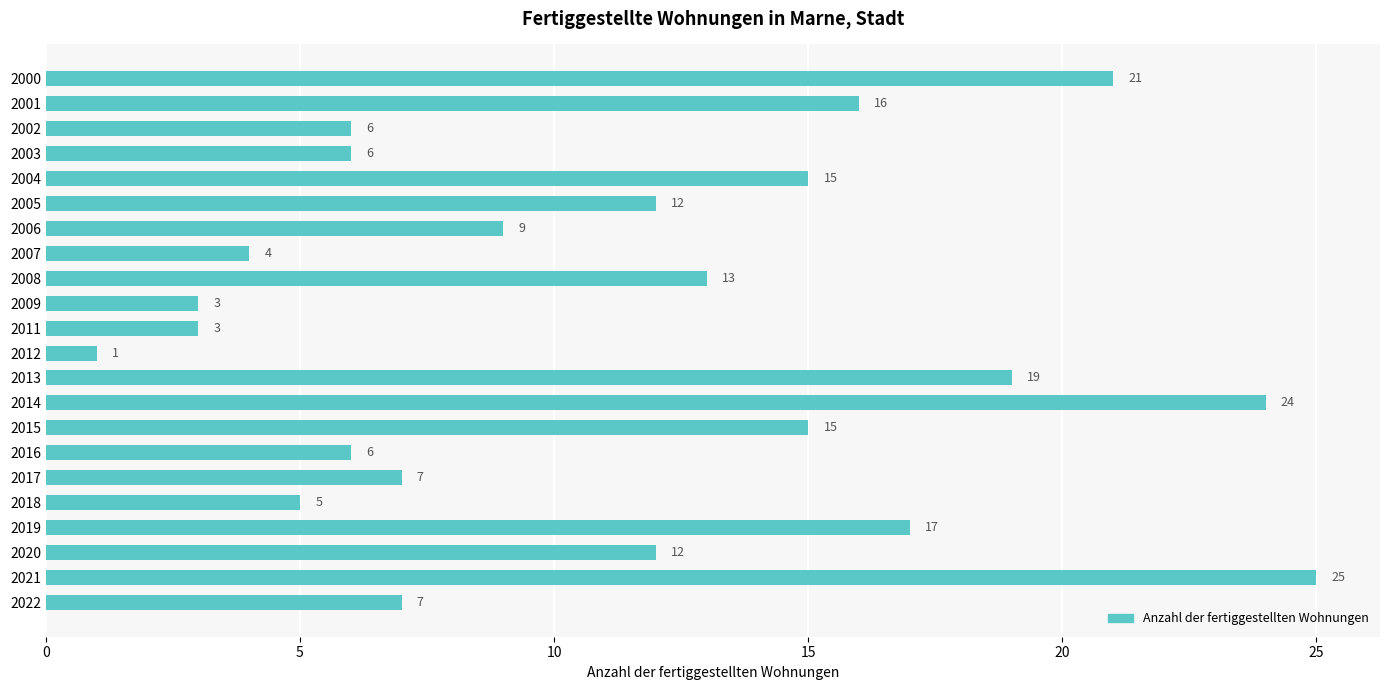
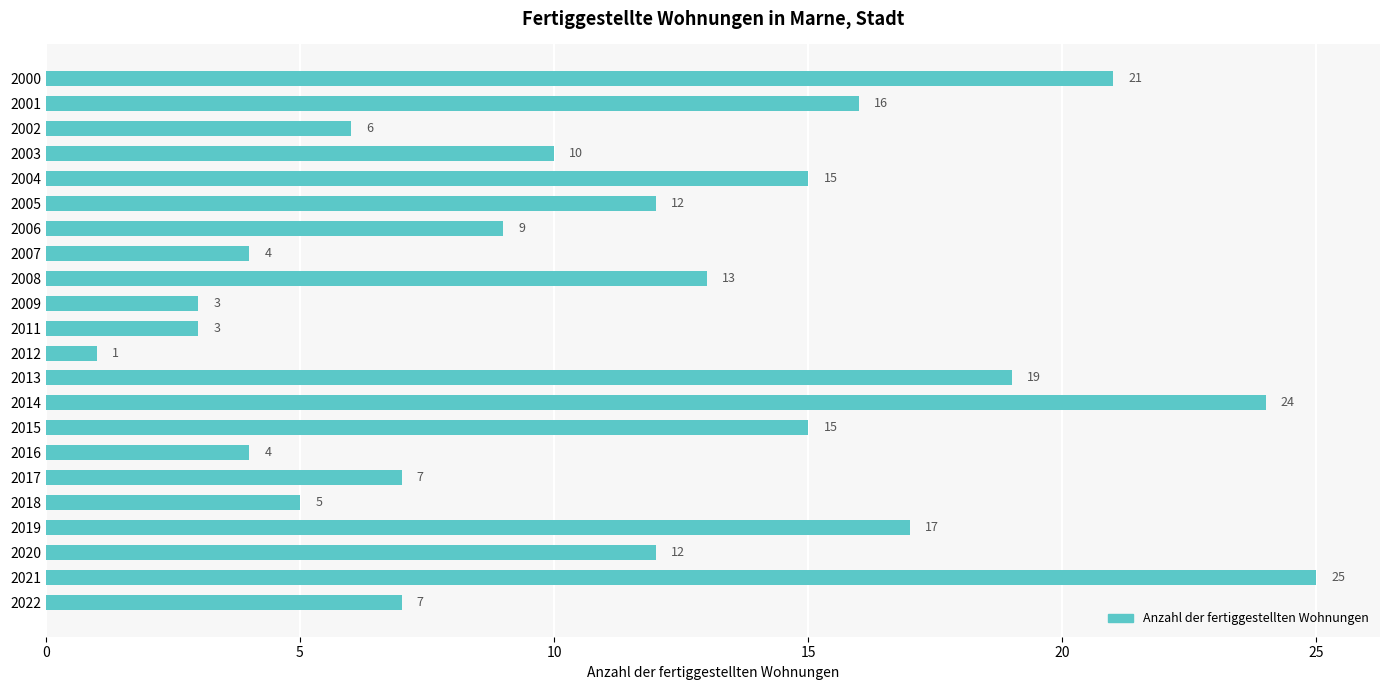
  {
    "2000": 21,
    "2001": 16,
    "2002": 6,
-   "2003": 6,
+   "2003": 10,
    "2004": 15,
    "2005": 12,
    "2006": 9,
    "2007": 4,
    "2008": 13,
    "2009": 3,
    "2011": 3,
    "2012": 1,
    "2013": 19,
    "2014": 24,
    "2015": 15,
-   "2016": 6,
+   "2016": 4,
    "2017": 7,
    "2018": 5,
    "2019": 17,
    "2020": 12,
    "2021": 25,
    "2022": 7
  }
